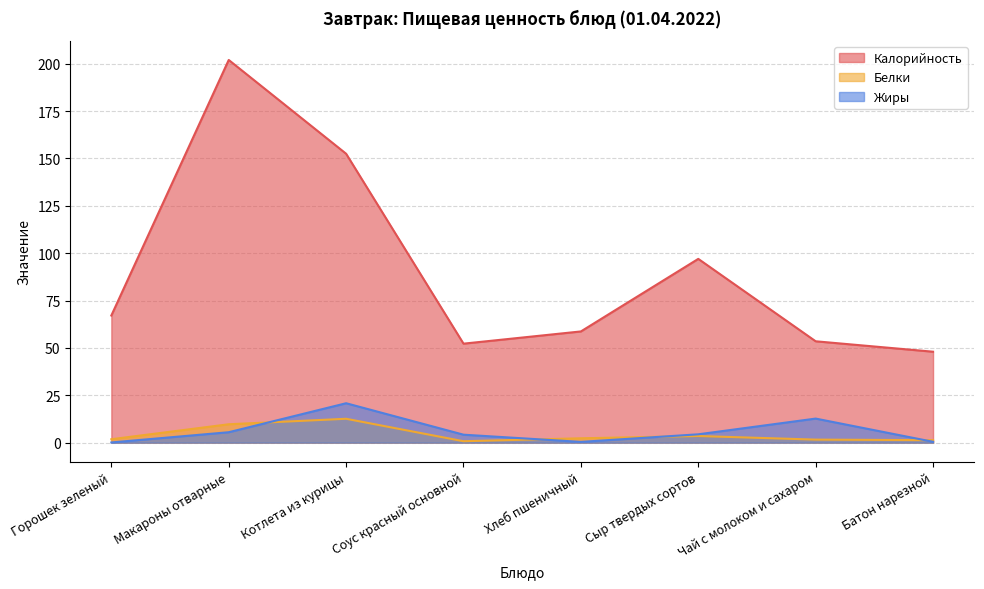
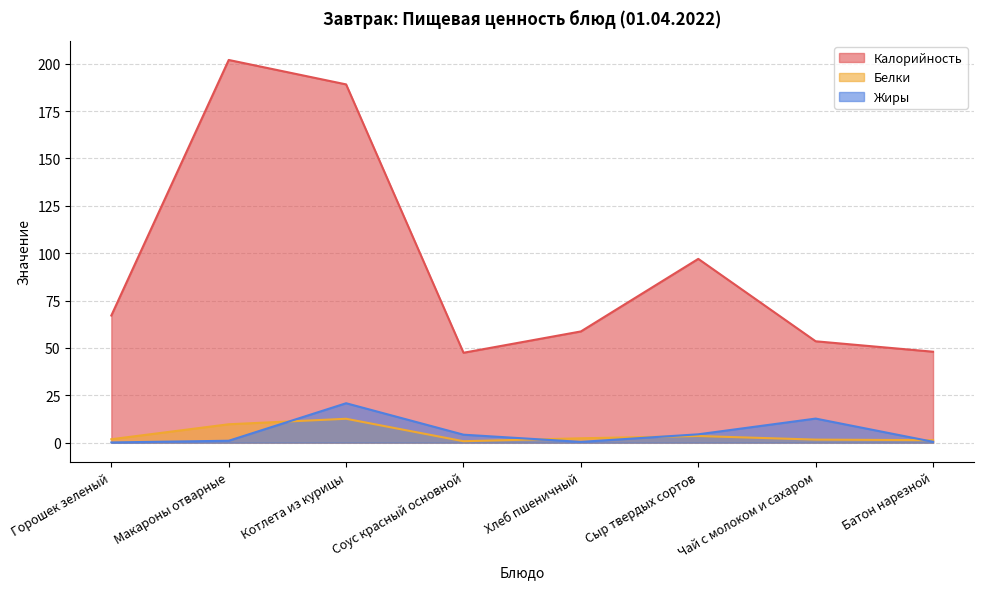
  {
    "Калорийность": {
      "Горошек зеленый": 67,
      "Макароны отварные": 202,
-     "Котлета из курицы": 153,
-     "Соус красный основной": 52,
+     "Котлета из курицы": 189,
+     "Соус красный основной": 47,
      "Хлеб пшеничный": 59,
      "Сыр твердых сортов": 97,
      "Чай с молоком и сахаром": 54,
      "Батон нарезной": 48
    },
    "Белки": {
      "Горошек зеленый": 2,
      "Макароны отварные": 10,
      "Котлета из курицы": 13,
      "Соус красный основной": 1,
      "Хлеб пшеничный": 2,
      "Чай с молоком и сахаром": 2
    },
    "Жиры": {
      "Горошек зеленый": 0,
-     "Макароны отварные": 6,
+     "Макароны отварные": 1,
      "Котлета из курицы": 21,
      "Соус красный основной": 4,
      "Хлеб пшеничный": 0,
      "Чай с молоком и сахаром": 13
    }
  }
